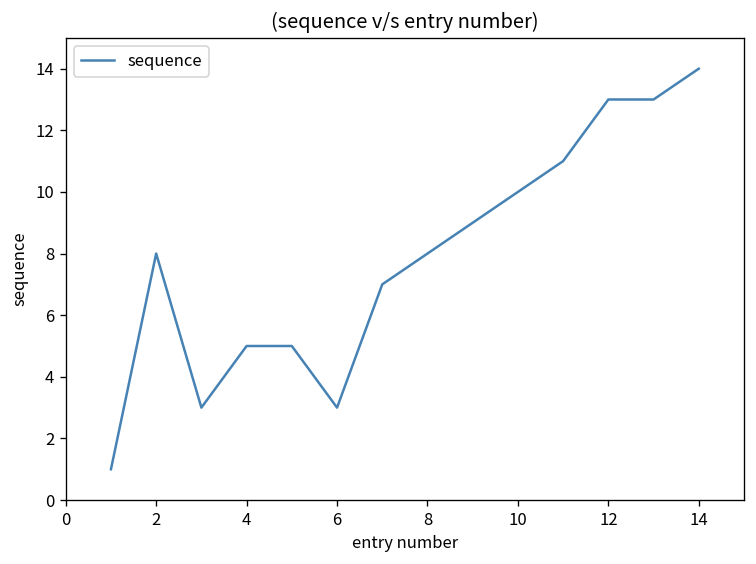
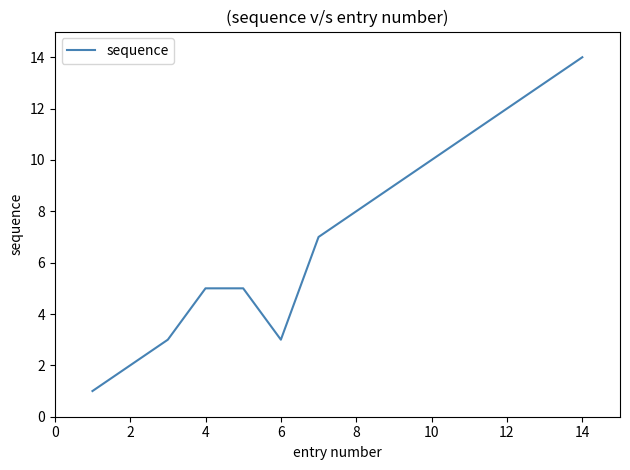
  {
-   "2": 8,
+   "2": 2,
    "4": 5,
    "6": 3,
    "8": 8,
    "10": 10,
-   "12": 13,
+   "12": 12,
    "14": 14
  }
